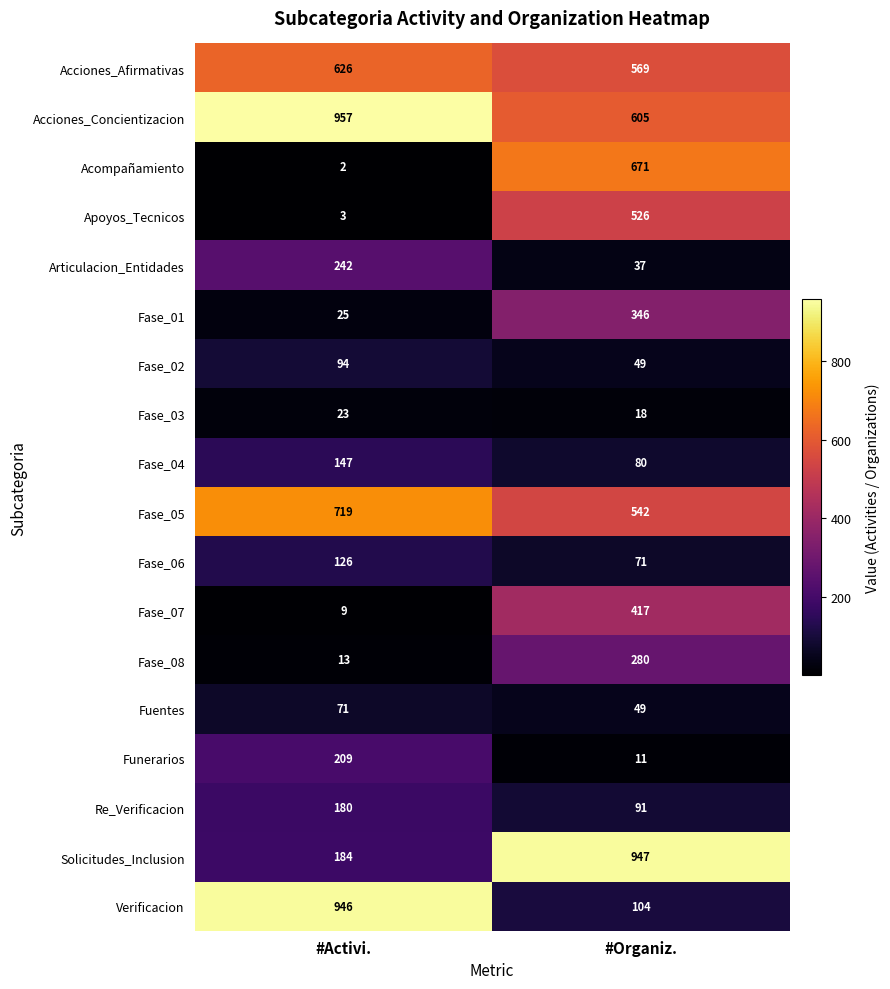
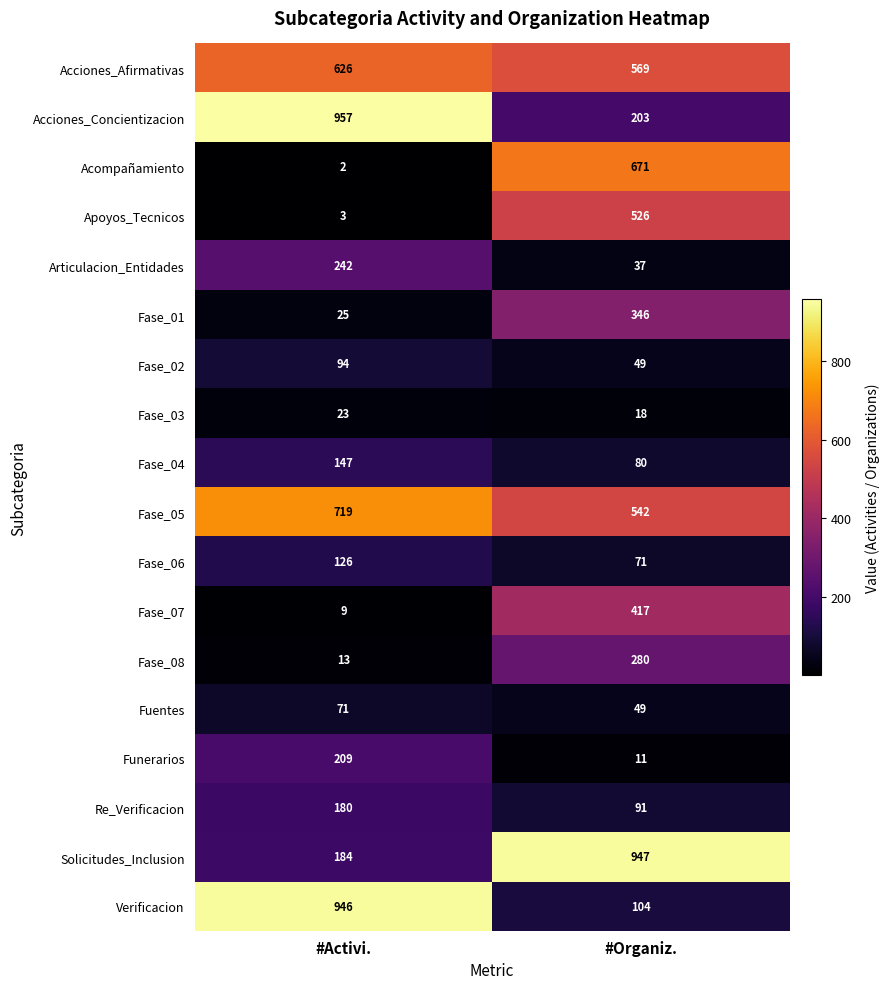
  {
    "Acciones_Afirmativas": {
      "#Activi.": 626,
      "#Organiz.": 569
    },
    "Acciones_Concientizacion": {
      "#Activi.": 957,
-     "#Organiz.": 605
+     "#Organiz.": 203
    },
    "Acompañamiento": {
      "#Activi.": 2,
      "#Organiz.": 671
    },
    "Apoyos_Tecnicos": {
      "#Activi.": 3,
      "#Organiz.": 526
    },
    "Articulacion_Entidades": {
      "#Activi.": 242,
      "#Organiz.": 37
    },
    "Fase_01": {
      "#Activi.": 25,
      "#Organiz.": 346
    },
    "Fase_02": {
      "#Activi.": 94,
      "#Organiz.": 49
    },
    "Fase_03": {
      "#Activi.": 23,
      "#Organiz.": 18
    },
    "Fase_04": {
      "#Activi.": 147,
      "#Organiz.": 80
    },
    "Fase_05": {
      "#Activi.": 719,
      "#Organiz.": 542
    },
    "Fase_06": {
      "#Activi.": 126,
      "#Organiz.": 71
    },
    "Fase_07": {
      "#Activi.": 9,
      "#Organiz.": 417
    },
    "Fase_08": {
      "#Activi.": 13,
      "#Organiz.": 280
    },
    "Fuentes": {
      "#Activi.": 71,
      "#Organiz.": 49
    },
    "Funerarios": {
      "#Activi.": 209,
      "#Organiz.": 11
    },
    "Re_Verificacion": {
      "#Activi.": 180,
      "#Organiz.": 91
    },
    "Solicitudes_Inclusion": {
      "#Activi.": 184,
      "#Organiz.": 947
    },
    "Verificacion": {
      "#Activi.": 946,
      "#Organiz.": 104
    }
  }
